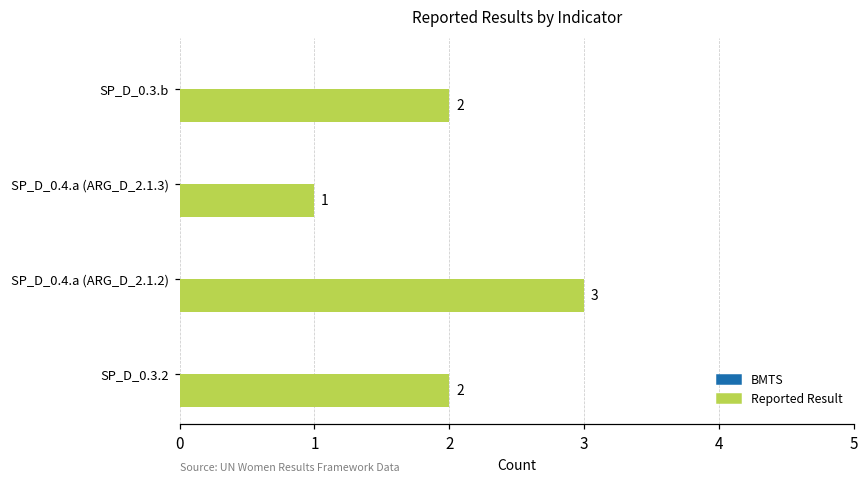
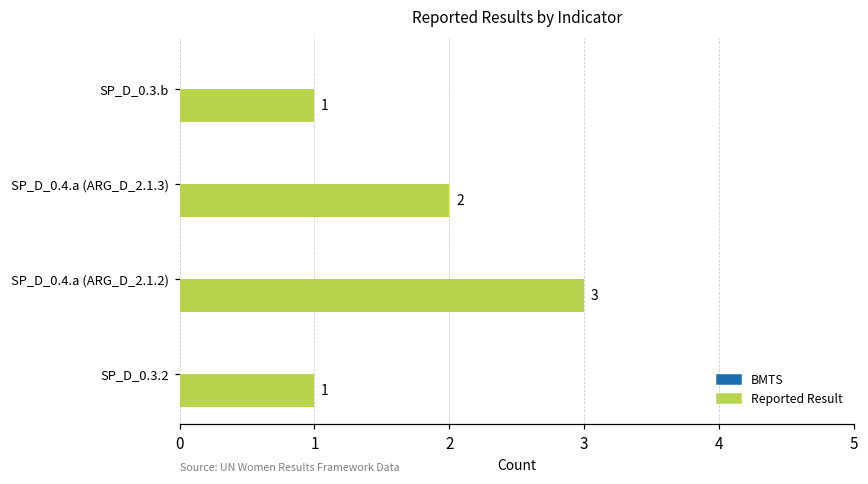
  {
    "BMTS": {
      "SP_D_0.3.b": 0.00,
      "SP_D_0.4.a (ARG_D_2.1.3)": 0.00,
      "SP_D_0.4.a (ARG_D_2.1.2)": 0.00,
      "SP_D_0.3.2": 0.00
    },
    "Reported Result": {
-     "SP_D_0.3.b": 2,
-     "SP_D_0.4.a (ARG_D_2.1.3)": 1,
+     "SP_D_0.3.b": 1,
+     "SP_D_0.4.a (ARG_D_2.1.3)": 2,
      "SP_D_0.4.a (ARG_D_2.1.2)": 3,
-     "SP_D_0.3.2": 2
+     "SP_D_0.3.2": 1
    }
  }
